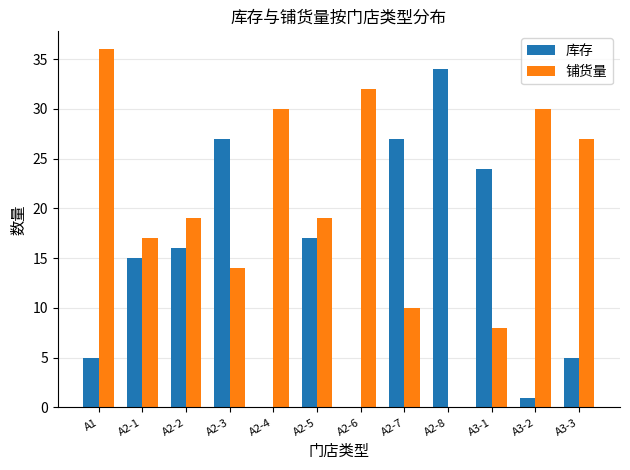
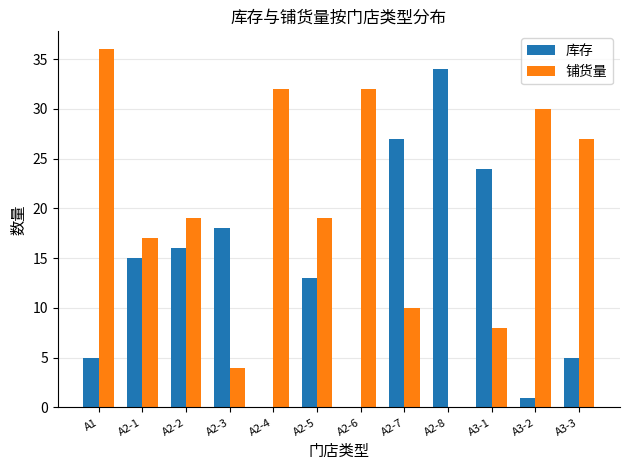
  {
    "库存": {
      "A1": 5,
      "A2-1": 15,
      "A2-2": 16,
-     "A2-3": 27,
+     "A2-3": 18,
      "A2-4": 0,
-     "A2-5": 17,
+     "A2-5": 13,
      "A2-6": 0,
      "A2-7": 27,
      "A2-8": 34,
      "A3-1": 24,
      "A3-2": 1,
      "A3-3": 5
    },
    "铺货量": {
      "A1": 36,
      "A2-1": 17,
      "A2-2": 19,
-     "A2-3": 14,
-     "A2-4": 30,
+     "A2-3": 4,
+     "A2-4": 32,
      "A2-5": 19,
      "A2-6": 32,
      "A2-7": 10,
      "A2-8": 0,
      "A3-1": 8,
      "A3-2": 30,
      "A3-3": 27
    }
  }
